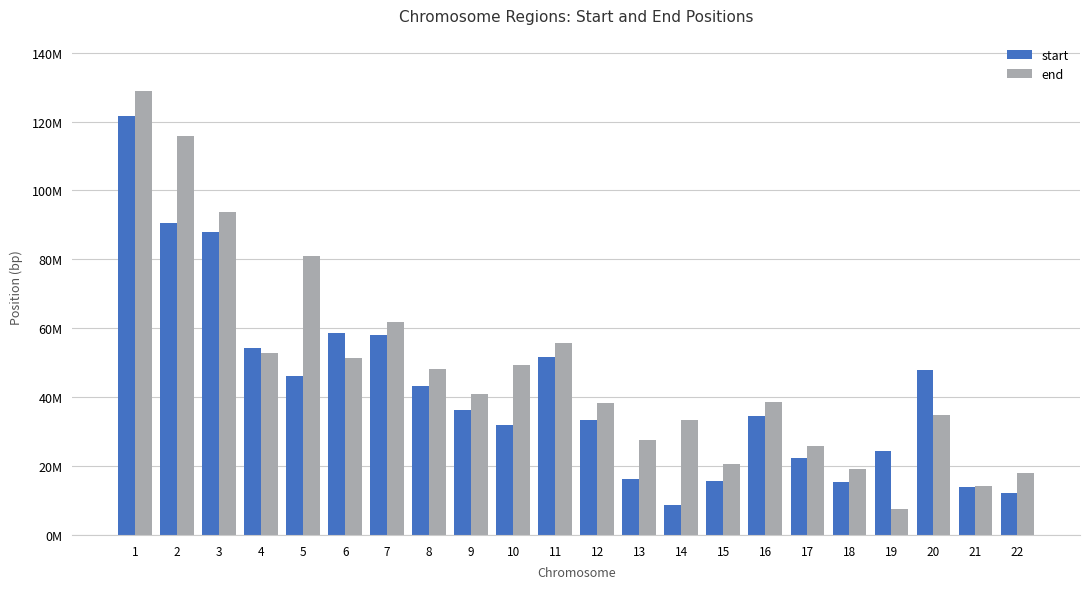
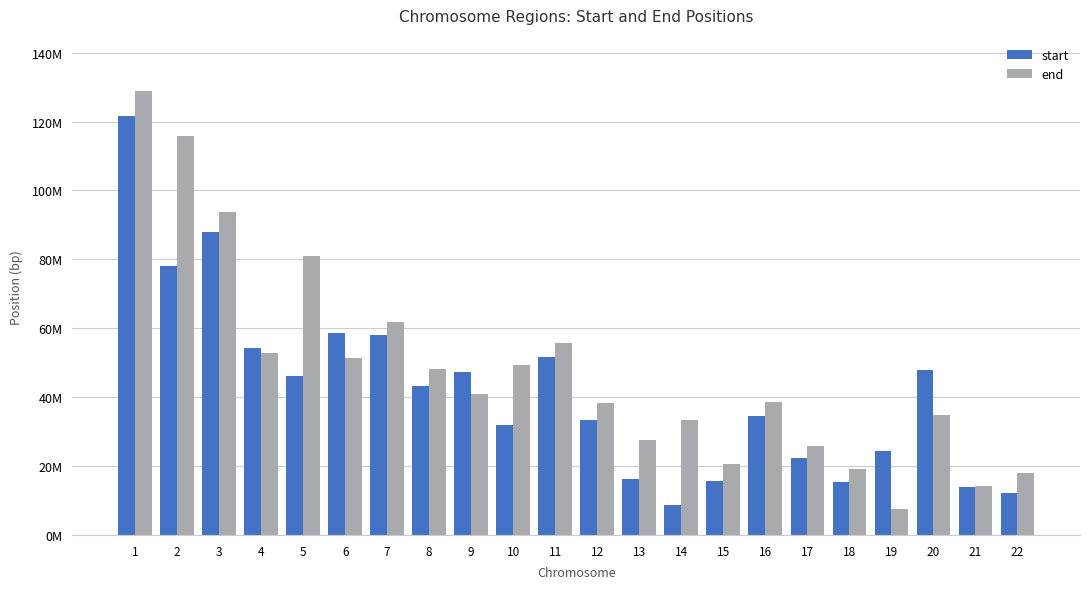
  {
    "start": {
      "1": 122000000,
-     "2": 91000000,
+     "2": 78000000,
      "3": 88000000,
      "4": 54000000,
      "5": 46000000,
      "6": 59000000,
      "7": 58000000,
      "8": 43000000,
-     "9": 36000000,
+     "9": 47000000,
      "10": 32000000,
      "11": 52000000,
      "12": 33000000,
      "13": 16000000,
      "14": 9000000,
      "15": 16000000,
      "16": 35000000,
      "17": 22000000,
      "18": 15000000,
      "19": 24000000,
      "20": 48000000,
      "21": 14000000,
      "22": 12000000
    },
    "end": {
      "1": 129000000,
      "2": 116000000,
      "3": 94000000,
      "4": 53000000,
      "5": 81000000,
      "6": 51000000,
      "7": 62000000,
      "8": 48000000,
      "9": 41000000,
      "10": 49000000,
      "11": 56000000,
      "12": 38000000,
      "13": 28000000,
      "14": 33000000,
      "15": 21000000,
      "16": 39000000,
      "17": 26000000,
      "18": 19000000,
      "19": 8000000,
      "20": 35000000,
      "21": 14000000,
      "22": 18000000
    }
  }
